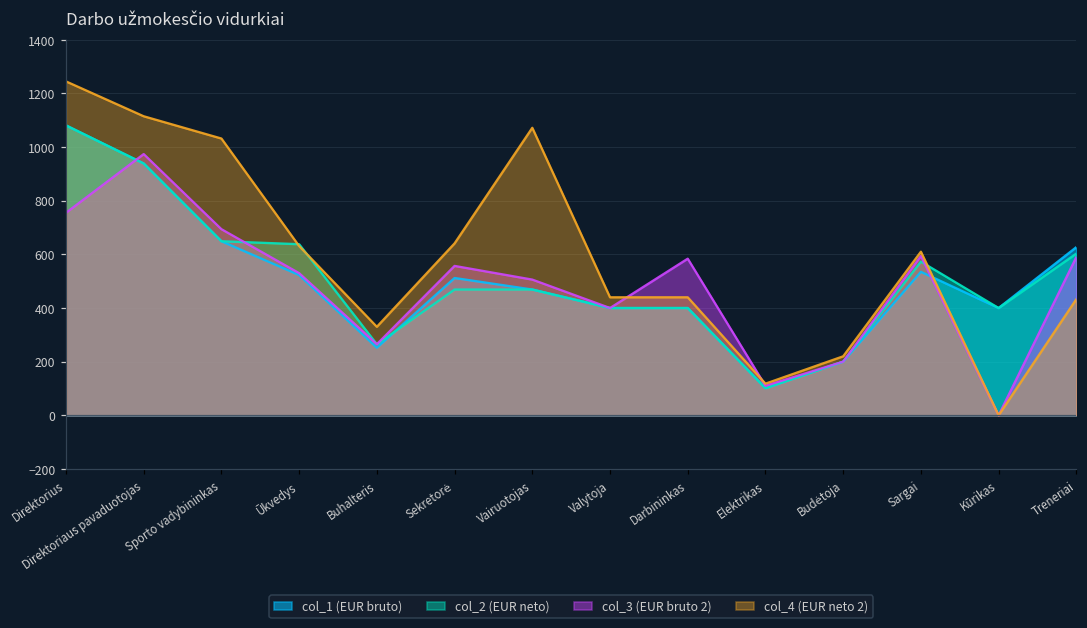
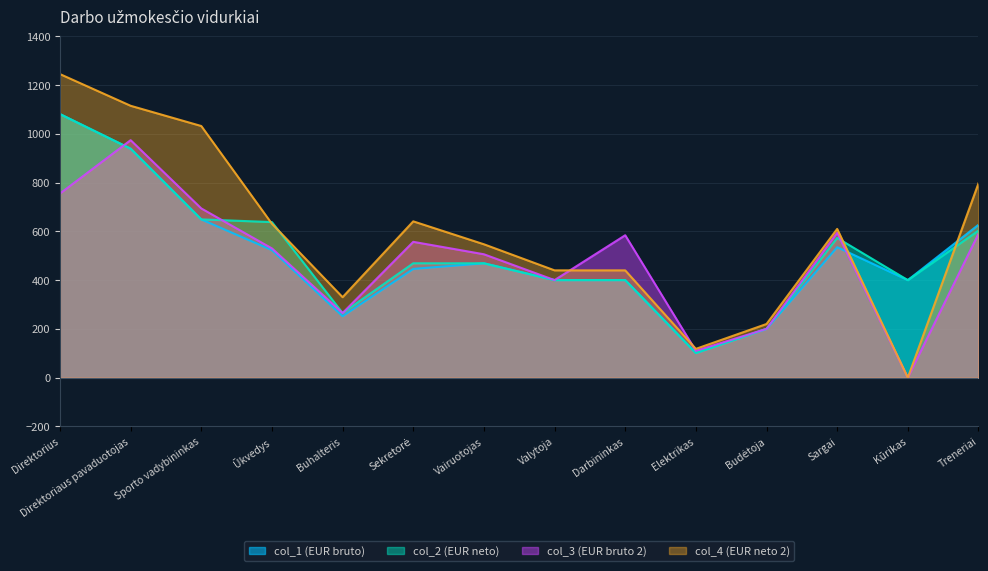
  {
    "col_1 (EUR bruto)": {
      "Buhalteris": 250,
-     "Sekretorė": 510,
+     "Sekretorė": 450,
      "Sargai": 540,
      "Treneriai": 630
    },
    "col_2 (EUR neto)": {
      "Sekretorė": 470,
      "Sargai": 570,
      "Treneriai": 600
    },
    "col_3 (EUR bruto 2)": {
      "Direktorius": 760,
      "Direktoriaus pavaduotojas": 970,
      "Sporto vadybininkas": 690,
      "Sekretorė": 560,
      "Vairuotojas": 510,
      "Darbininkas": 580,
      "Sargai": 590,
      "Treneriai": 590
    },
    "col_4 (EUR neto 2)": {
      "Direktorius": 1250,
      "Direktoriaus pavaduotojas": 1120,
      "Sporto vadybininkas": 1030,
      "Buhalteris": 330,
      "Sekretorė": 640,
-     "Vairuotojas": 1070,
+     "Vairuotojas": 550,
      "Valytoja": 440,
      "Darbininkas": 440,
      "Budėtoja": 220,
      "Sargai": 610,
-     "Treneriai": 430
+     "Treneriai": 800
    }
  }
